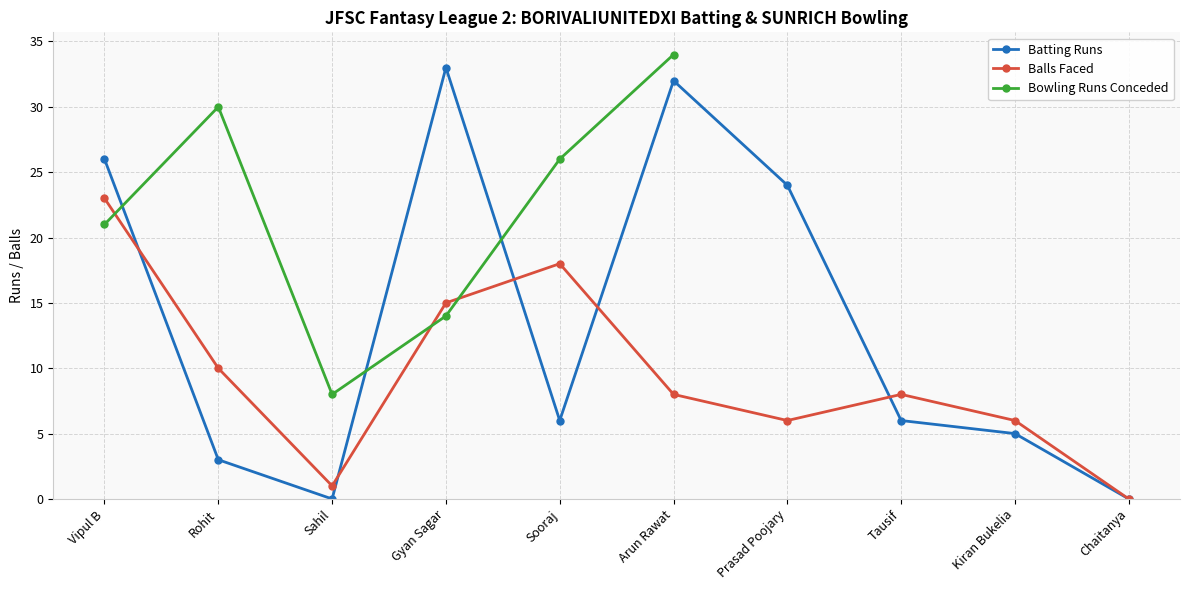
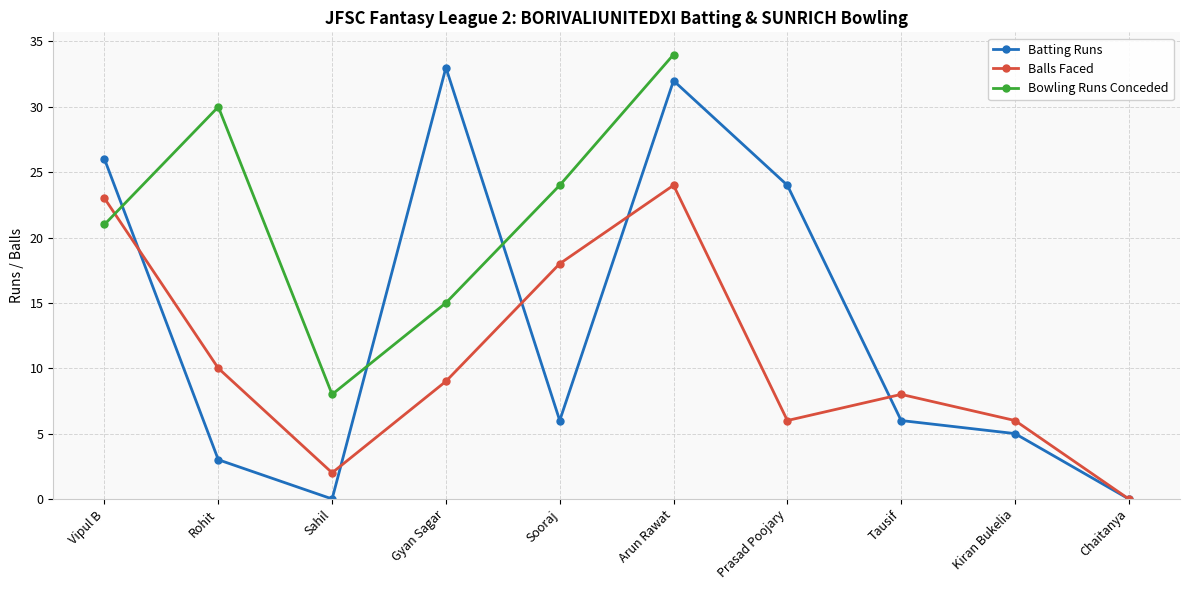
  {
    "Batting Runs": {
      "Vipul B": 26,
      "Rohit": 3,
      "Sahil": 0,
      "Gyan Sagar": 33,
      "Sooraj": 6,
      "Arun Rawat": 32,
      "Prasad Poojary": 24,
      "Tausif": 6,
      "Kiran Bukelia": 5
    },
    "Balls Faced": {
      "Vipul B": 23,
      "Rohit": 10,
-     "Sahil": 1,
-     "Gyan Sagar": 15,
+     "Sahil": 2,
+     "Gyan Sagar": 9,
      "Sooraj": 18,
-     "Arun Rawat": 8,
+     "Arun Rawat": 24,
      "Prasad Poojary": 6,
      "Tausif": 8,
      "Kiran Bukelia": 6
    },
    "Bowling Runs Conceded": {
      "Vipul B": 21,
      "Rohit": 30,
      "Sahil": 8,
-     "Gyan Sagar": 14,
-     "Sooraj": 26,
+     "Gyan Sagar": 15,
+     "Sooraj": 24,
      "Arun Rawat": 34
    }
  }
